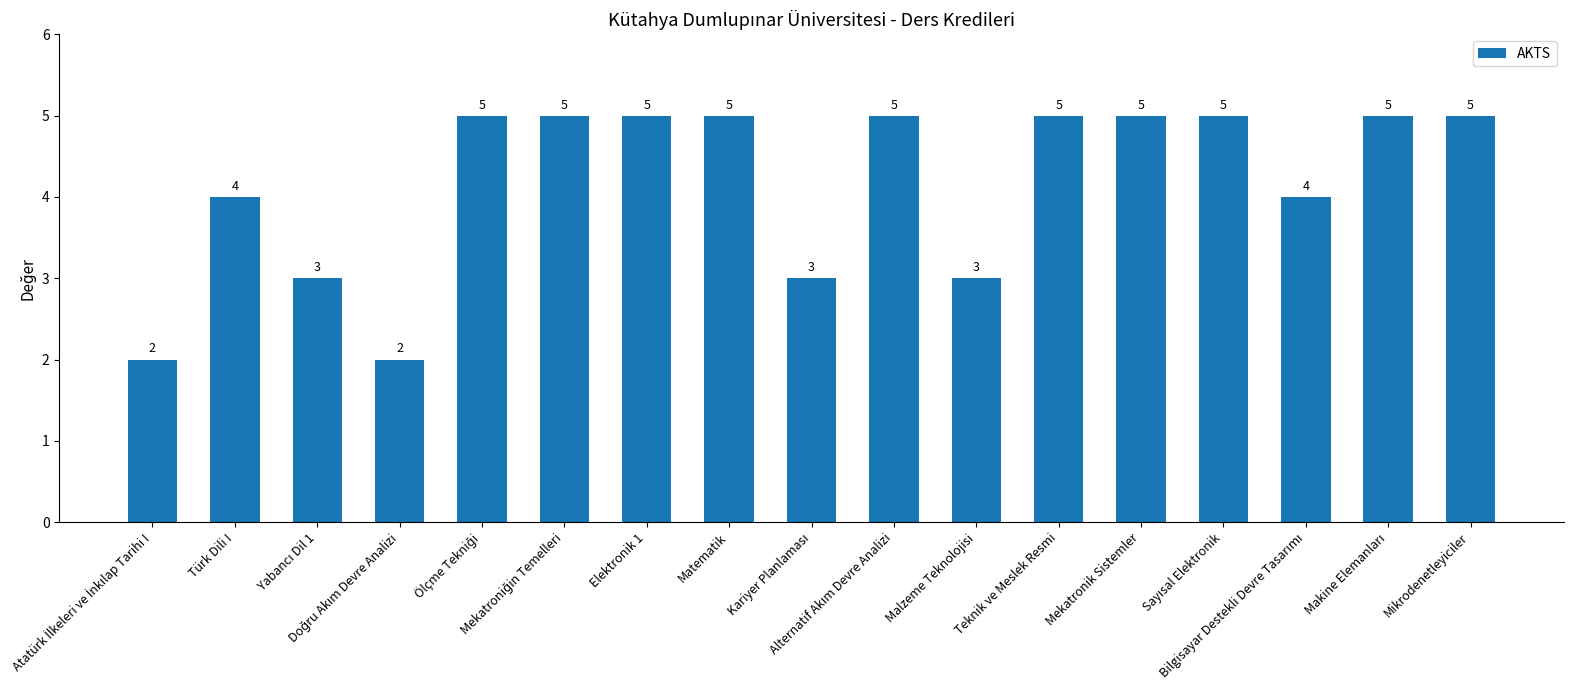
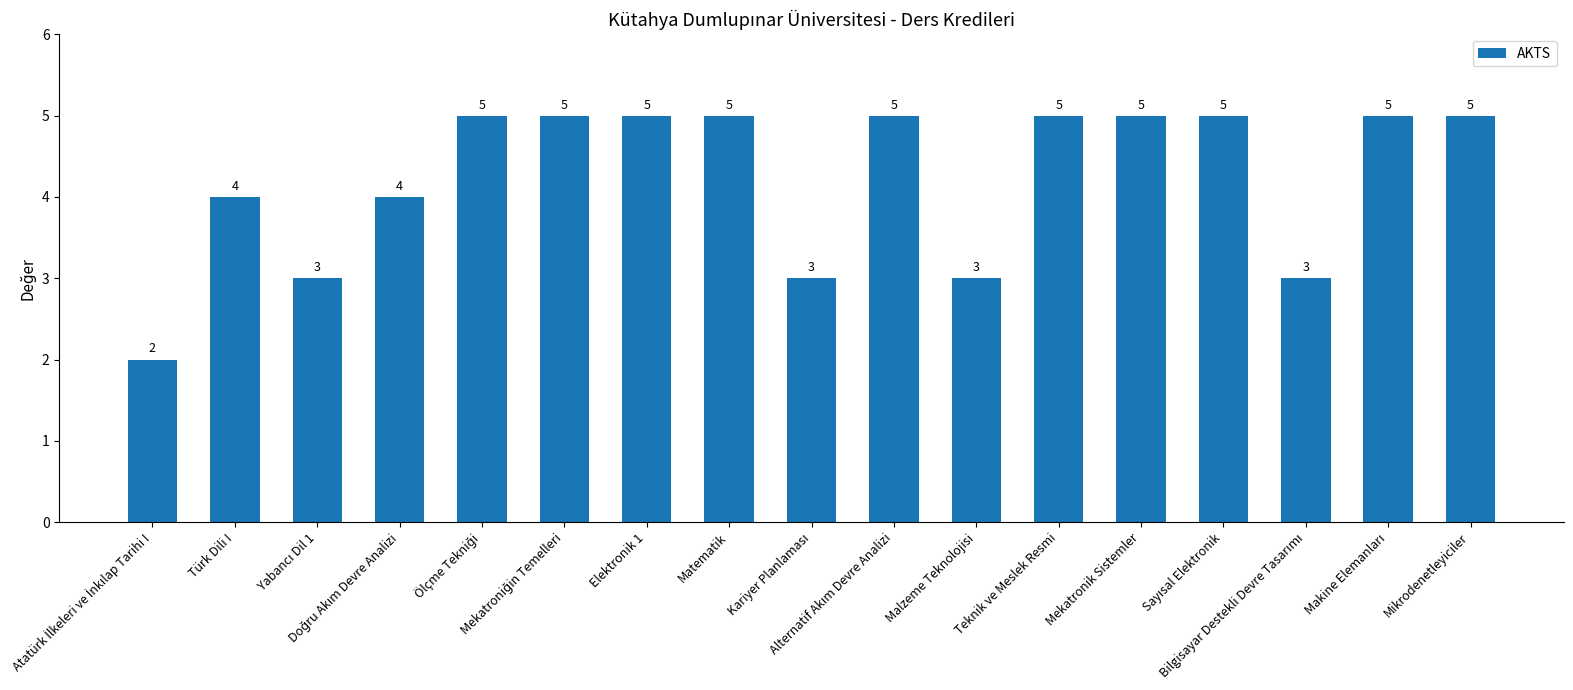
  {
    "Atatürk İlkeleri ve İnkılap Tarihi I": 2,
    "Türk Dili I": 4,
    "Yabancı Dil 1": 3,
-   "Doğru Akım Devre Analizi": 2,
+   "Doğru Akım Devre Analizi": 4,
    "Ölçme Tekniği": 5,
    "Mekatroniğin Temelleri": 5,
    "Elektronik 1": 5,
    "Matematik": 5,
    "Kariyer Planlaması": 3,
    "Alternatif Akım Devre Analizi": 5,
    "Malzeme Teknolojisi": 3,
    "Teknik ve Meslek Resmi": 5,
    "Mekatronik Sistemler": 5,
    "Sayısal Elektronik": 5,
-   "Bilgisayar Destekli Devre Tasarımı": 4,
+   "Bilgisayar Destekli Devre Tasarımı": 3,
    "Makine Elemanları": 5,
    "Mikrodenetleyiciler": 5
  }
